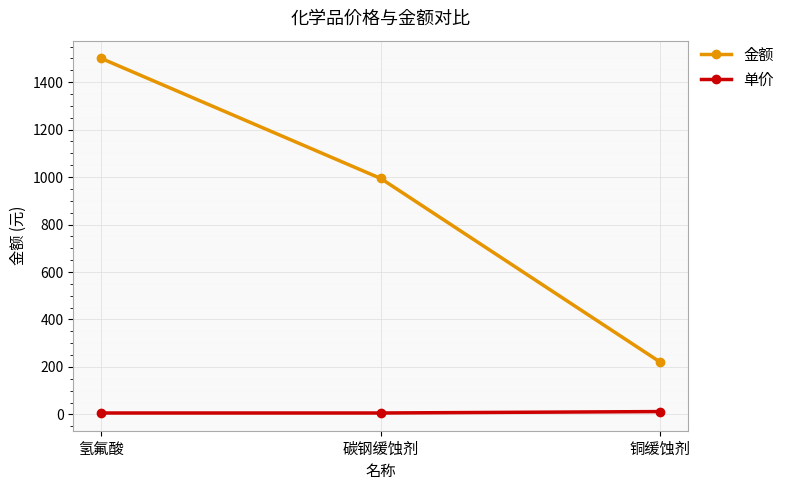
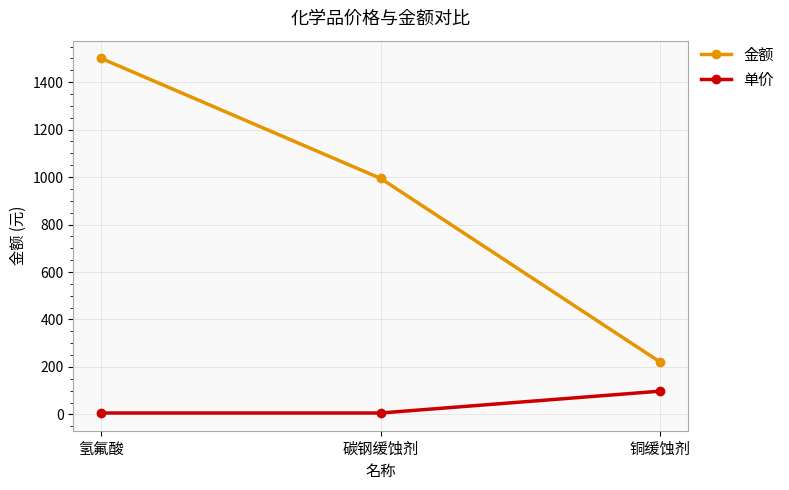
  {
    "金额": {
      "氢氟酸": 1500,
      "碳钢缓蚀剂": 990,
      "铜缓蚀剂": 220
    },
    "单价": {
      "氢氟酸": 10,
      "碳钢缓蚀剂": 10,
-     "铜缓蚀剂": 10
+     "铜缓蚀剂": 100
    }
  }
